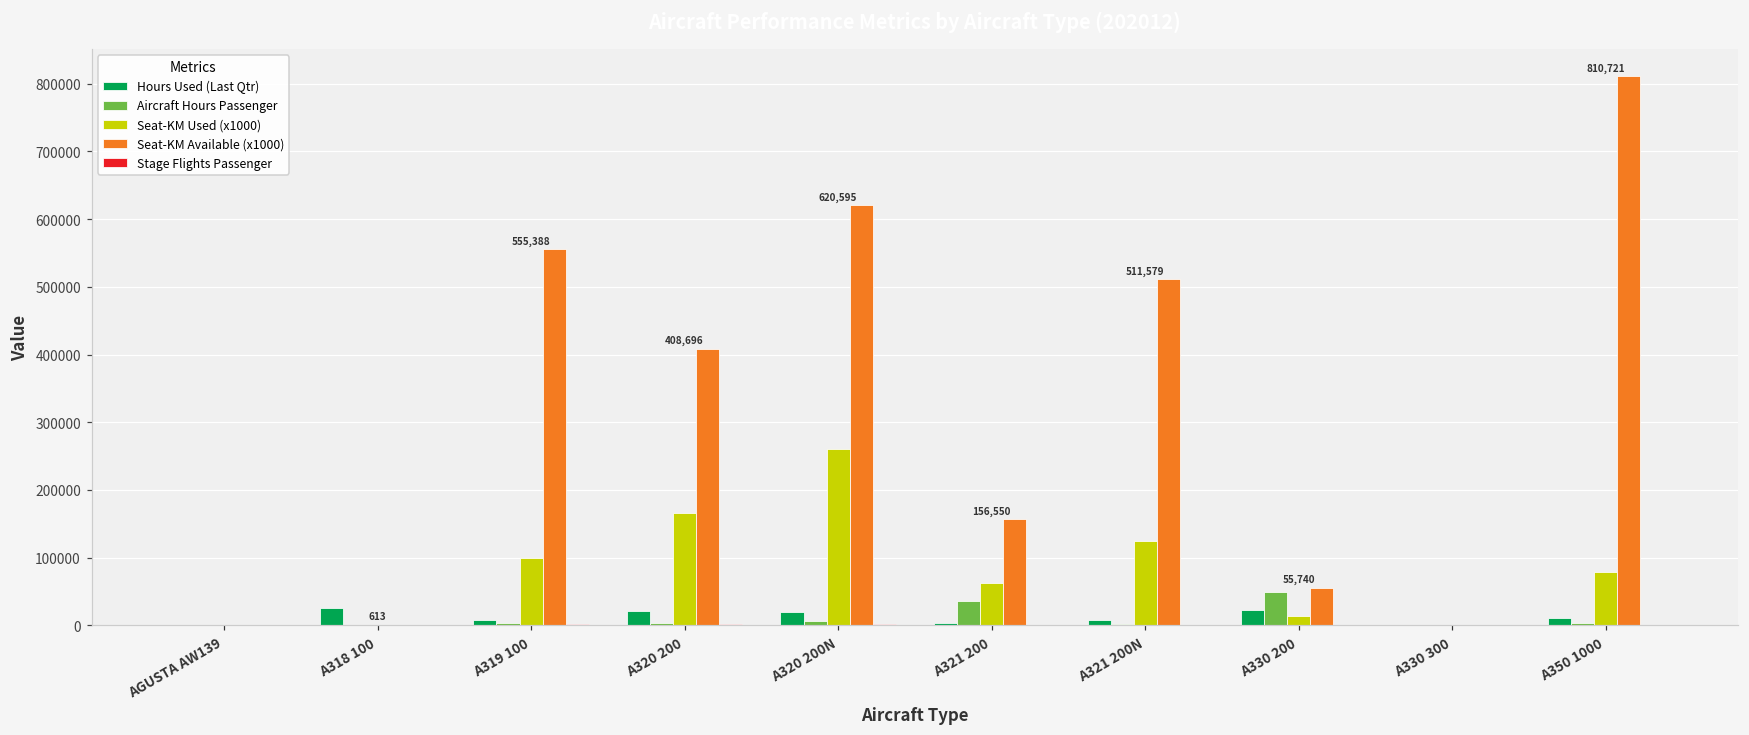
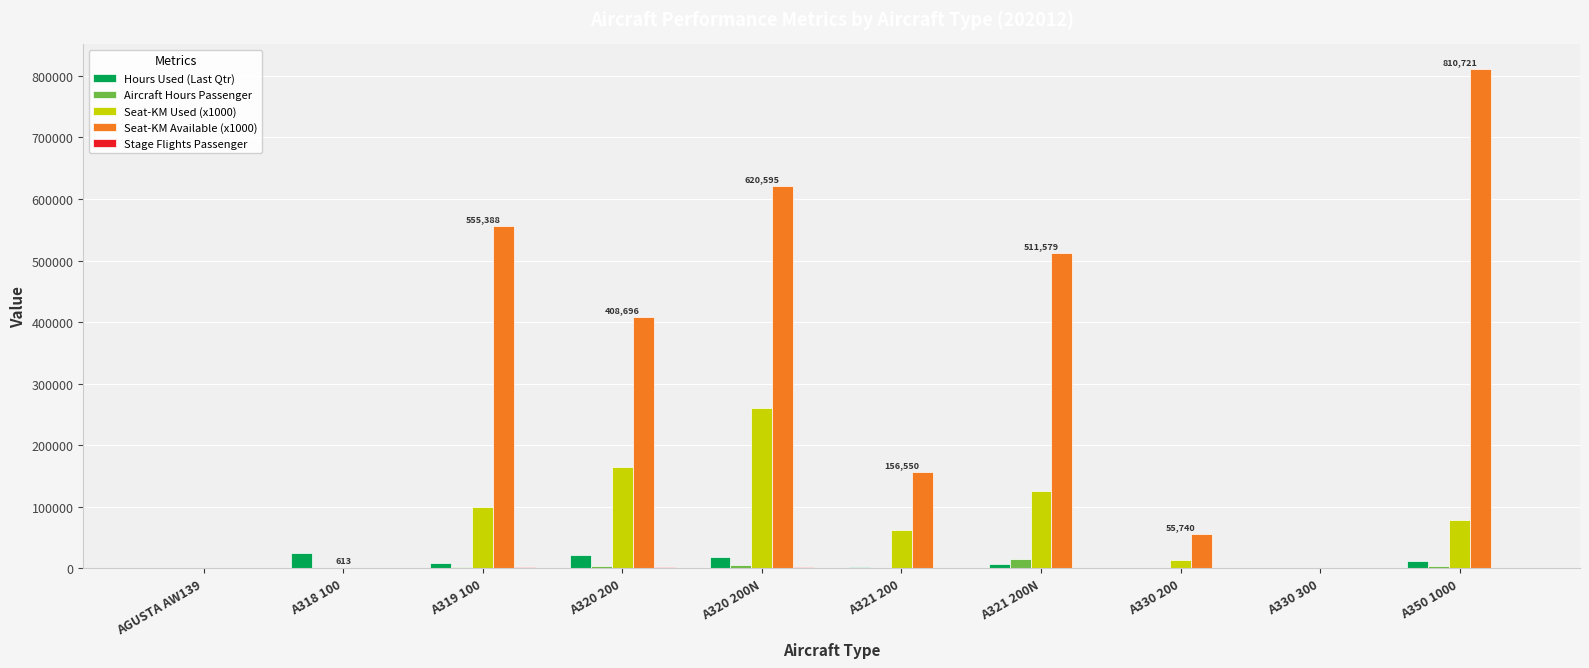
  {
    "Hours Used (Last Qtr)": {
      "AGUSTA AW139": "0",
      "A318 100": "30000",
      "A319 100": "10000",
      "A320 200": "20000",
      "A320 200N": "20000",
      "A321 200N": "10000",
-     "A330 200": "20000",
+     "A330 200": "0",
      "A330 300": "0",
      "A350 1000": "10000"
    },
    "Aircraft Hours Passenger": {
      "AGUSTA AW139": "0",
      "A320 200N": "10000",
-     "A321 200": "40000",
-     "A321 200N": "0",
-     "A330 200": "50000",
+     "A321 200": "0",
+     "A321 200N": "20000",
+     "A330 200": "0",
      "A330 300": "0"
    },
    "Seat-KM Used (x1000)": {
      "AGUSTA AW139": "0",
      "A319 100": "100000",
      "A320 200": "170000",
      "A320 200N": "260000",
      "A321 200": "60000",
      "A321 200N": "130000",
      "A330 200": "10000",
      "A330 300": "0",
      "A350 1000": "80000"
    },
    "Seat-KM Available (x1000)": {
      "A318 100": "613",
      "A319 100": "555,388",
      "A320 200": "408,696",
      "A320 200N": "620,595",
      "A321 200": "156,550",
      "A321 200N": "511,579",
      "A330 200": "55,740",
      "A350 1000": "810,721"
    },
    "Stage Flights Passenger": {
      "AGUSTA AW139": "0",
      "A330 300": "0"
    }
  }
